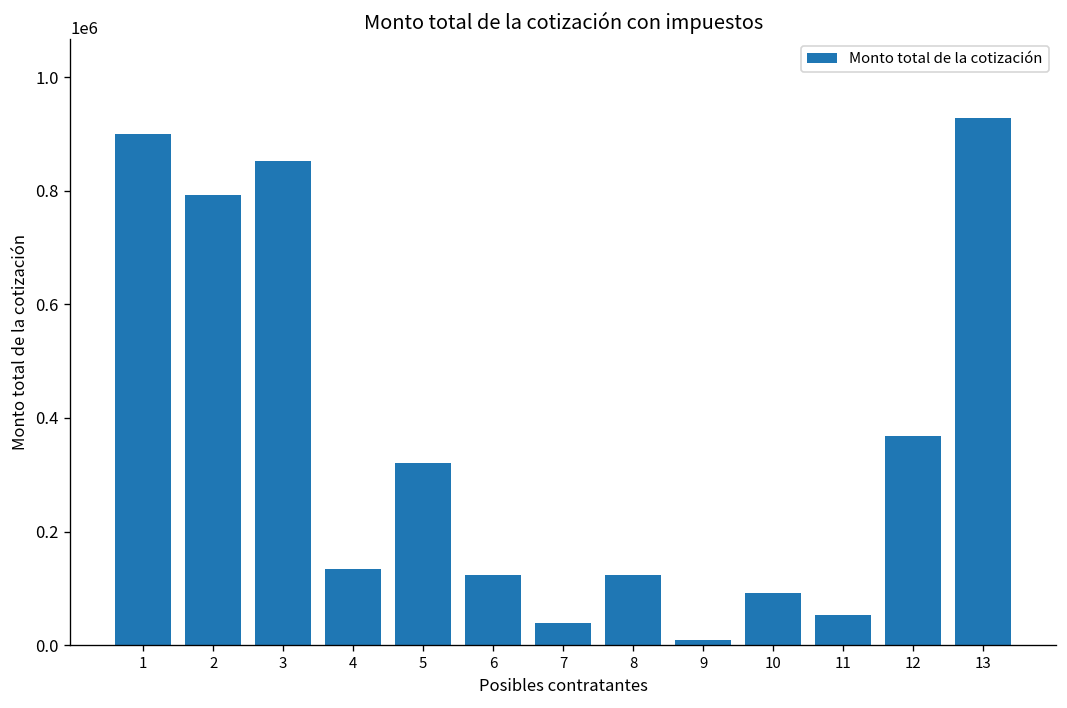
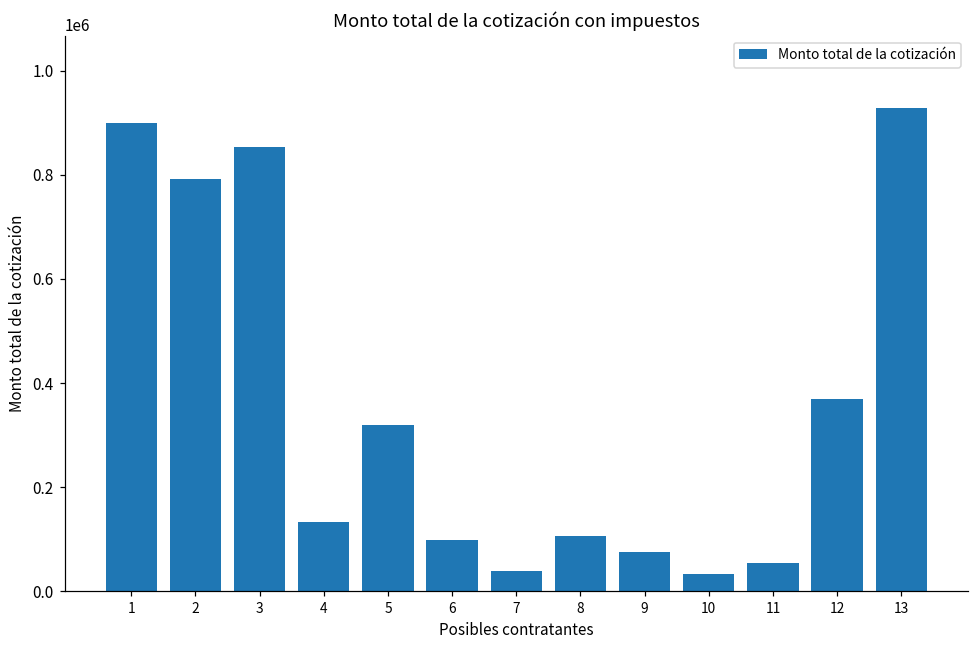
  {
    "1": 900000,
    "2": 790000,
    "3": 850000,
    "4": 130000,
    "5": 320000,
-   "6": 120000,
+   "6": 100000,
    "7": 40000,
-   "8": 120000,
-   "9": 10000,
-   "10": 90000,
+   "8": 110000,
+   "9": 80000,
+   "10": 30000,
    "11": 50000,
    "12": 370000,
    "13": 930000
  }
